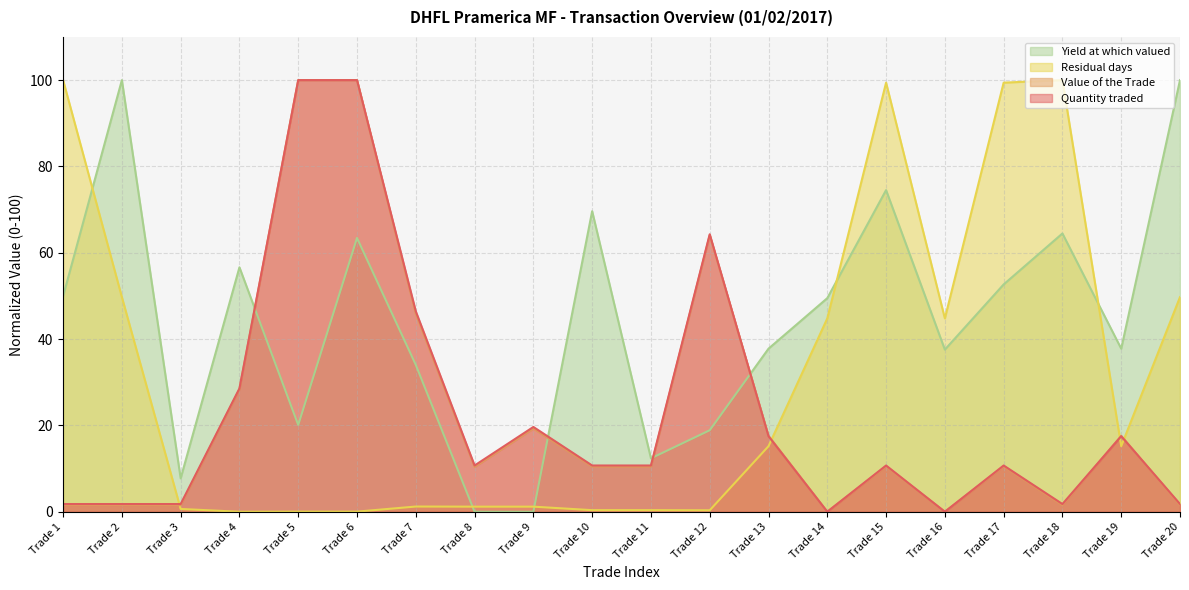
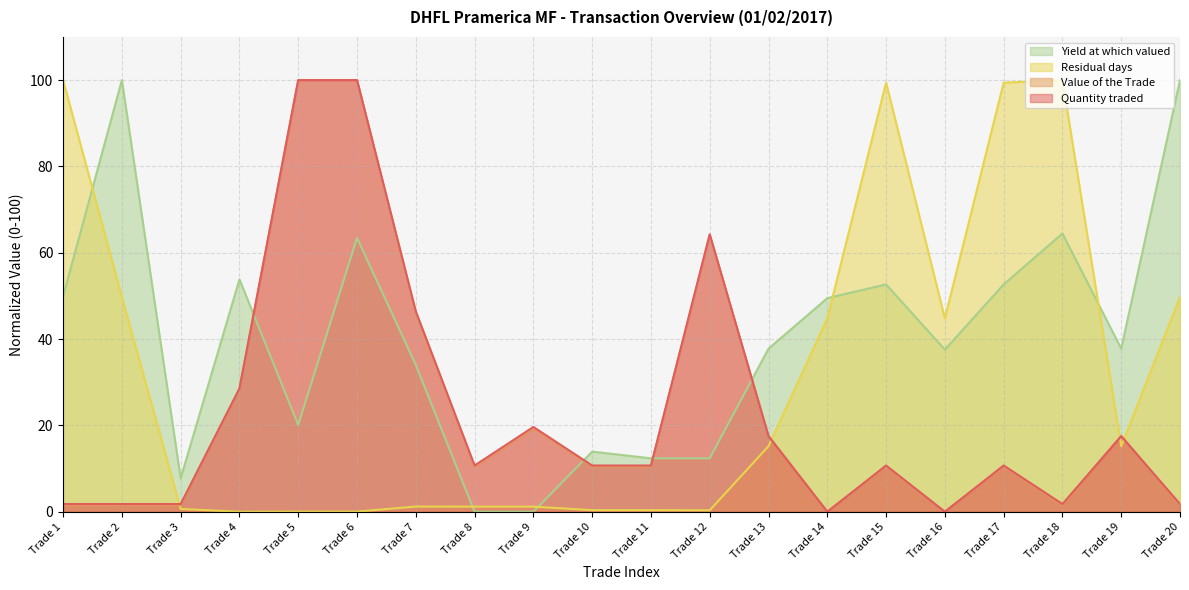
  {
    "Yield at which valued": {
      "Trade 1": 50,
      "Trade 2": 100,
      "Trade 3": 8,
-     "Trade 4": 57,
+     "Trade 4": 54,
      "Trade 5": 20,
      "Trade 6": 63,
      "Trade 7": 34,
      "Trade 8": 0,
      "Trade 9": 0,
-     "Trade 10": 70,
+     "Trade 10": 14,
      "Trade 11": 12,
-     "Trade 12": 19,
+     "Trade 12": 12,
      "Trade 13": 38,
      "Trade 14": 49,
-     "Trade 15": 75,
+     "Trade 15": 53,
      "Trade 16": 38,
      "Trade 17": 53,
      "Trade 18": 64,
      "Trade 19": 38,
      "Trade 20": 100
    }
  }
